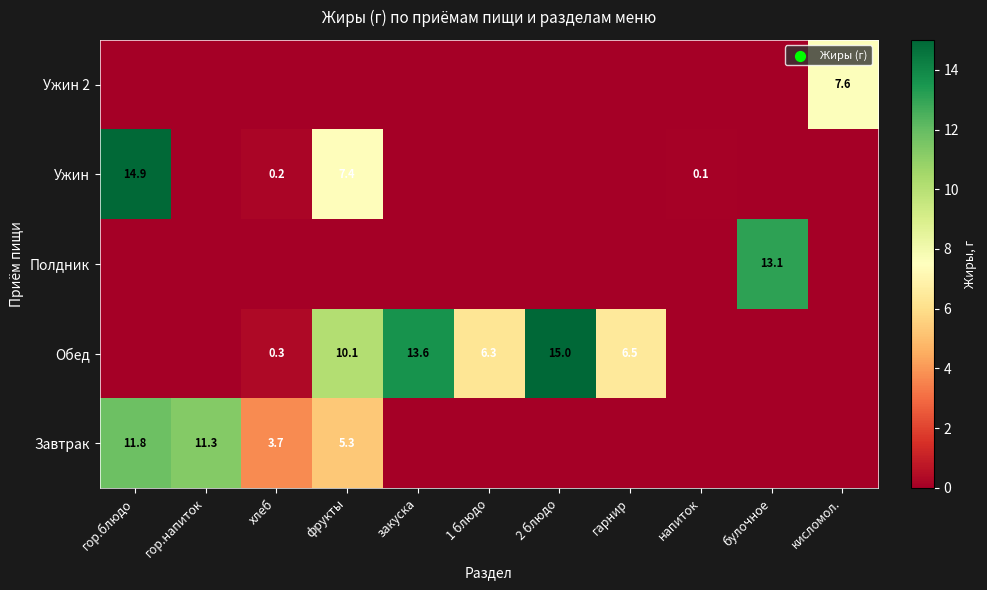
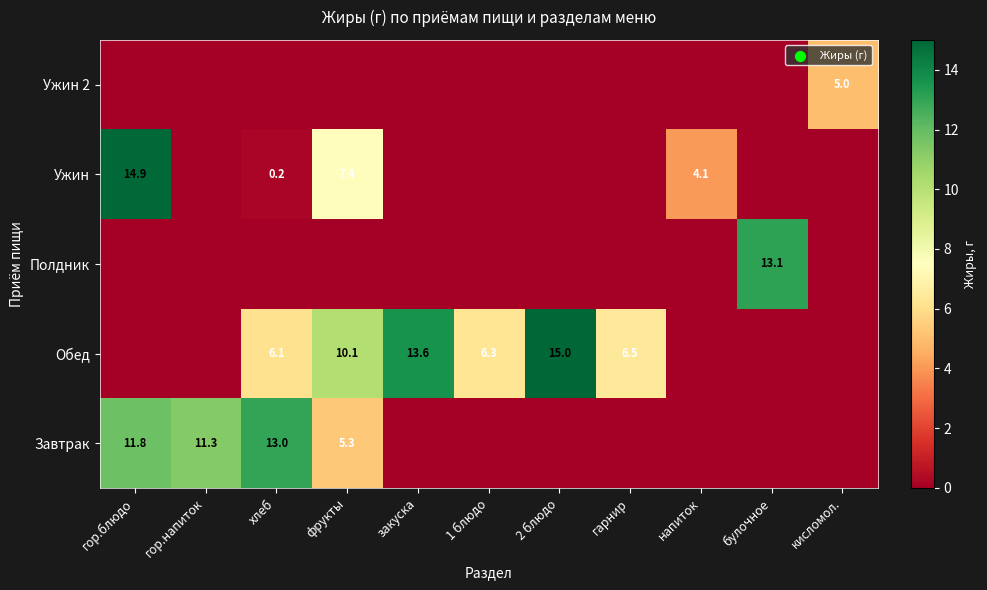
  {
    "Ужин 2": {
-     "кисломол.": 7.6
+     "кисломол.": 5.0
    },
    "Ужин": {
      "гор.блюдо": 14.9,
      "хлеб": 0.2,
      "фрукты": 7.4,
-     "напиток": 0.1
+     "напиток": 4.1
    },
    "Полдник": {
      "булочное": 13.1
    },
    "Обед": {
-     "хлеб": 0.3,
+     "хлеб": 6.1,
      "фрукты": 10.1,
      "закуска": 13.6,
      "1 блюдо": 6.3,
      "2 блюдо": 15.0,
      "гарнир": 6.5
    },
    "Завтрак": {
      "гор.блюдо": 11.8,
      "гор.напиток": 11.3,
-     "хлеб": 3.7,
+     "хлеб": 13.0,
      "фрукты": 5.3
    }
  }
